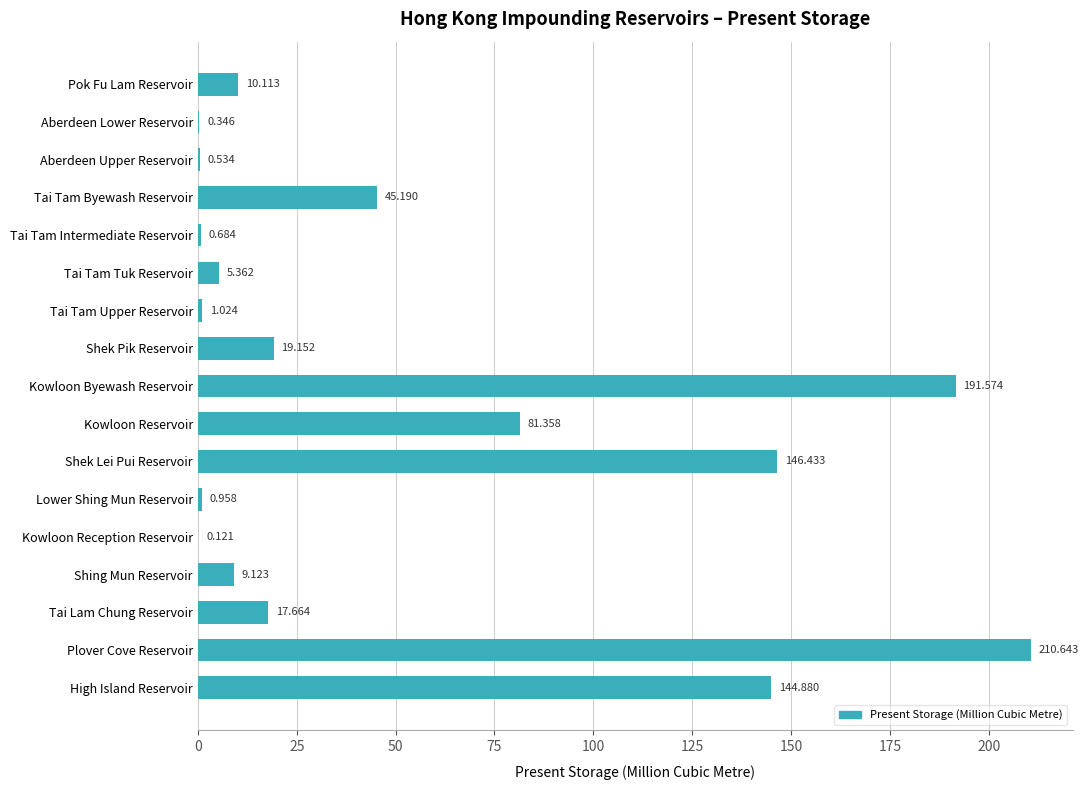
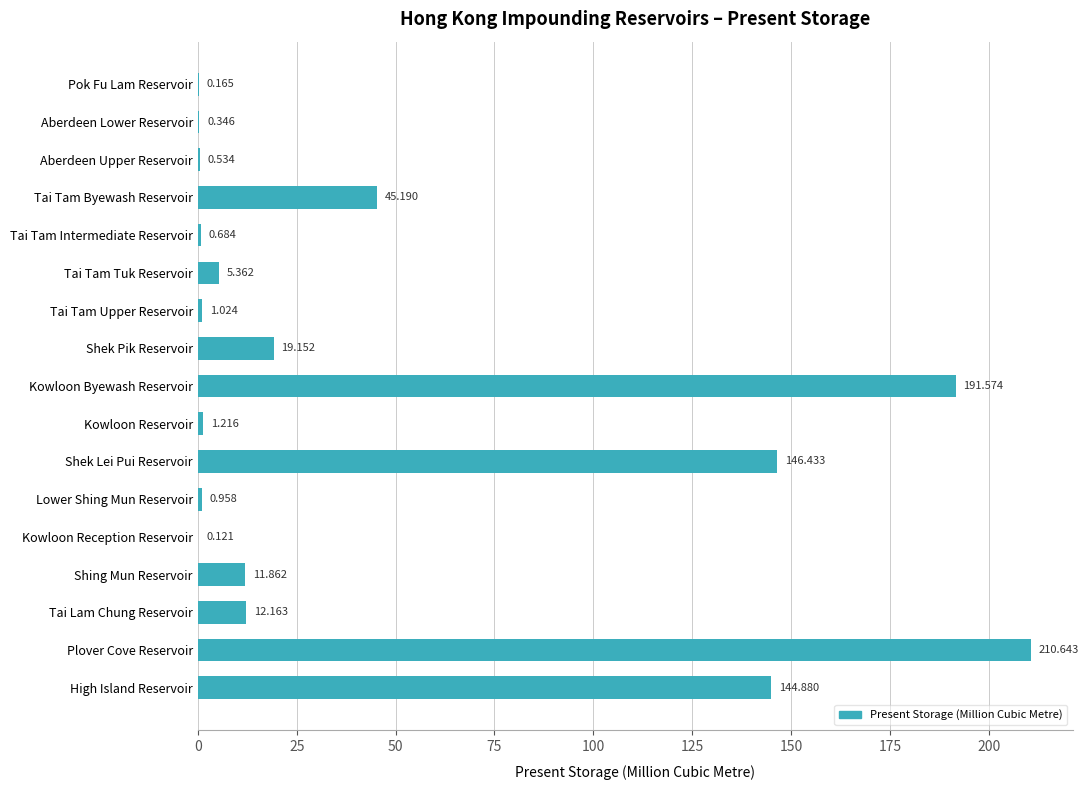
  {
-   "Pok Fu Lam Reservoir": 10.113,
+   "Pok Fu Lam Reservoir": 0.165,
    "Aberdeen Lower Reservoir": 0.346,
    "Aberdeen Upper Reservoir": 0.534,
    "Tai Tam Byewash Reservoir": 45.190,
    "Tai Tam Intermediate Reservoir": 0.684,
    "Tai Tam Tuk Reservoir": 5.362,
    "Tai Tam Upper Reservoir": 1.024,
    "Shek Pik Reservoir": 19.152,
    "Kowloon Byewash Reservoir": 191.574,
-   "Kowloon Reservoir": 81.358,
+   "Kowloon Reservoir": 1.216,
    "Shek Lei Pui Reservoir": 146.433,
    "Lower Shing Mun Reservoir": 0.958,
    "Kowloon Reception Reservoir": 0.121,
-   "Shing Mun Reservoir": 9.123,
-   "Tai Lam Chung Reservoir": 17.664,
+   "Shing Mun Reservoir": 11.862,
+   "Tai Lam Chung Reservoir": 12.163,
    "Plover Cove Reservoir": 210.643,
    "High Island Reservoir": 144.880
  }
